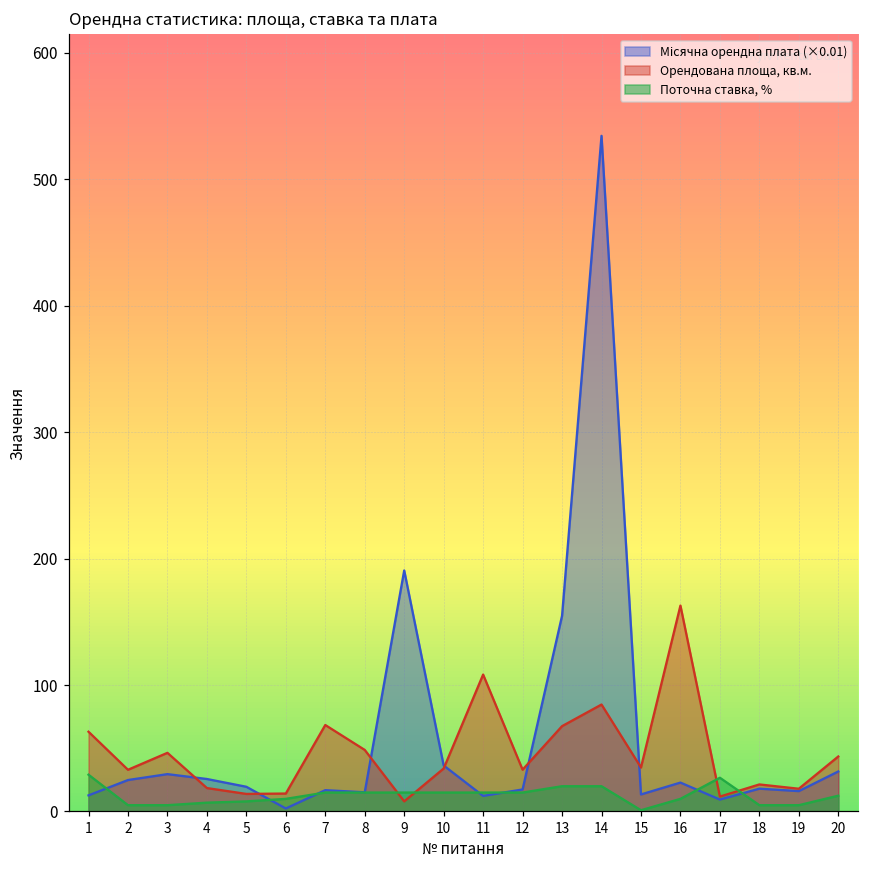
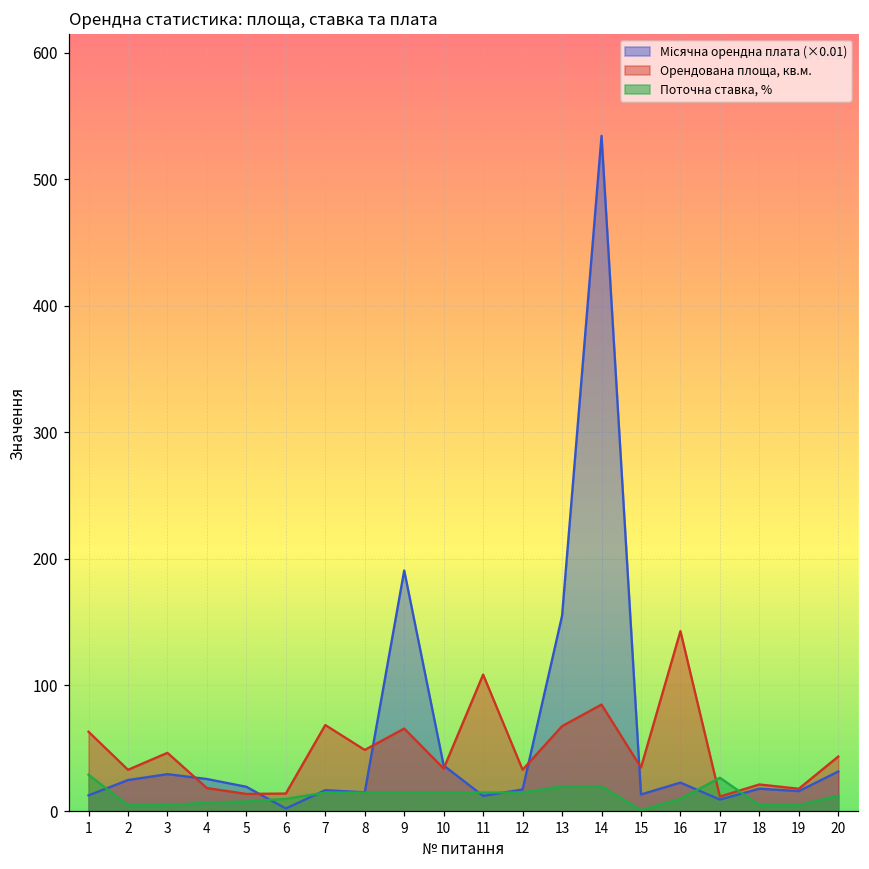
  {
    "Місячна орендна плата (×0.01)": {
      "1": 13,
      "2": 25,
      "3": 30,
      "4": 26,
      "5": 20,
      "6": 2,
      "9": 191,
      "10": 36,
      "11": 12,
      "12": 17,
      "13": 155,
      "14": 534,
      "15": 13,
      "16": 23,
      "17": 9,
      "18": 18,
      "20": 32
    },
    "Орендована площа, кв.м.": {
      "1": 63,
      "2": 33,
      "3": 46,
      "4": 19,
      "5": 14,
      "6": 14,
      "7": 68,
      "8": 49,
-     "9": 8,
+     "9": 66,
      "10": 34,
      "11": 108,
      "12": 33,
      "13": 68,
      "14": 85,
      "15": 35,
-     "16": 163,
+     "16": 143,
      "17": 12,
      "18": 21,
      "20": 44
    },
    "Поточна ставка, %": {
      "1": 29,
      "2": 5,
      "3": 5,
      "4": 7,
      "5": 8,
      "6": 10,
      "9": 15,
      "10": 15,
      "11": 15,
      "12": 15,
      "13": 20,
      "14": 20,
      "15": 1,
      "16": 10,
      "17": 27,
      "18": 5,
      "19": 5,
      "20": 13
    }
  }
